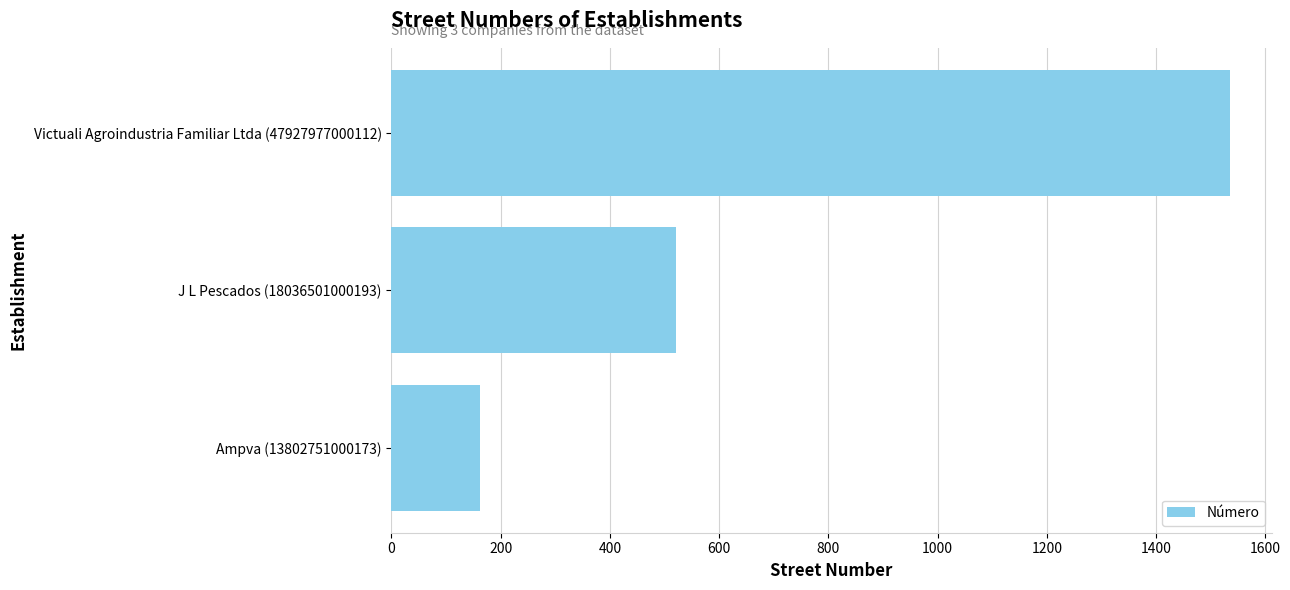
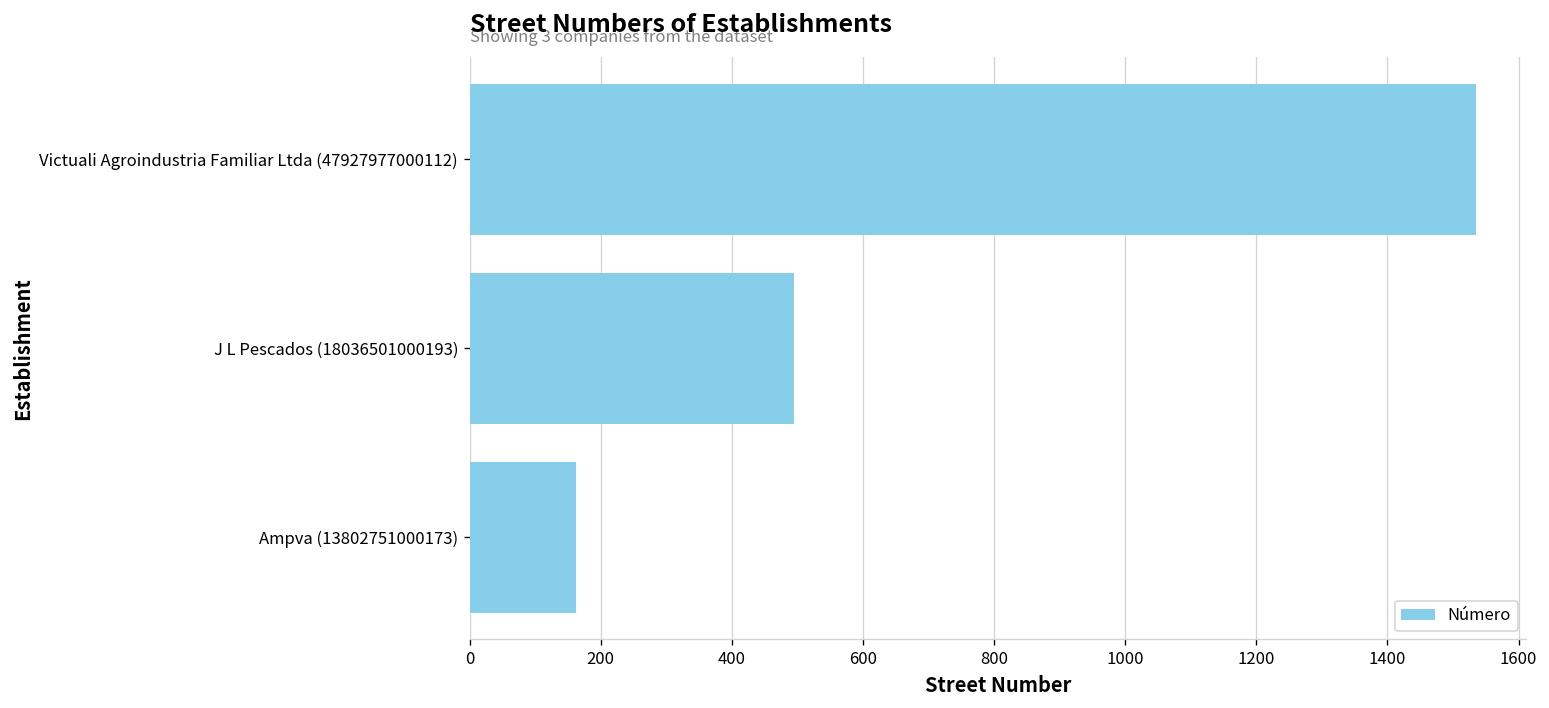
  {
    "Victuali Agroindustria Familiar Ltda (47927977000112)": 1540,
-   "J L Pescados (18036501000193)": 520,
+   "J L Pescados (18036501000193)": 500,
    "Ampva (13802751000173)": 160
  }
